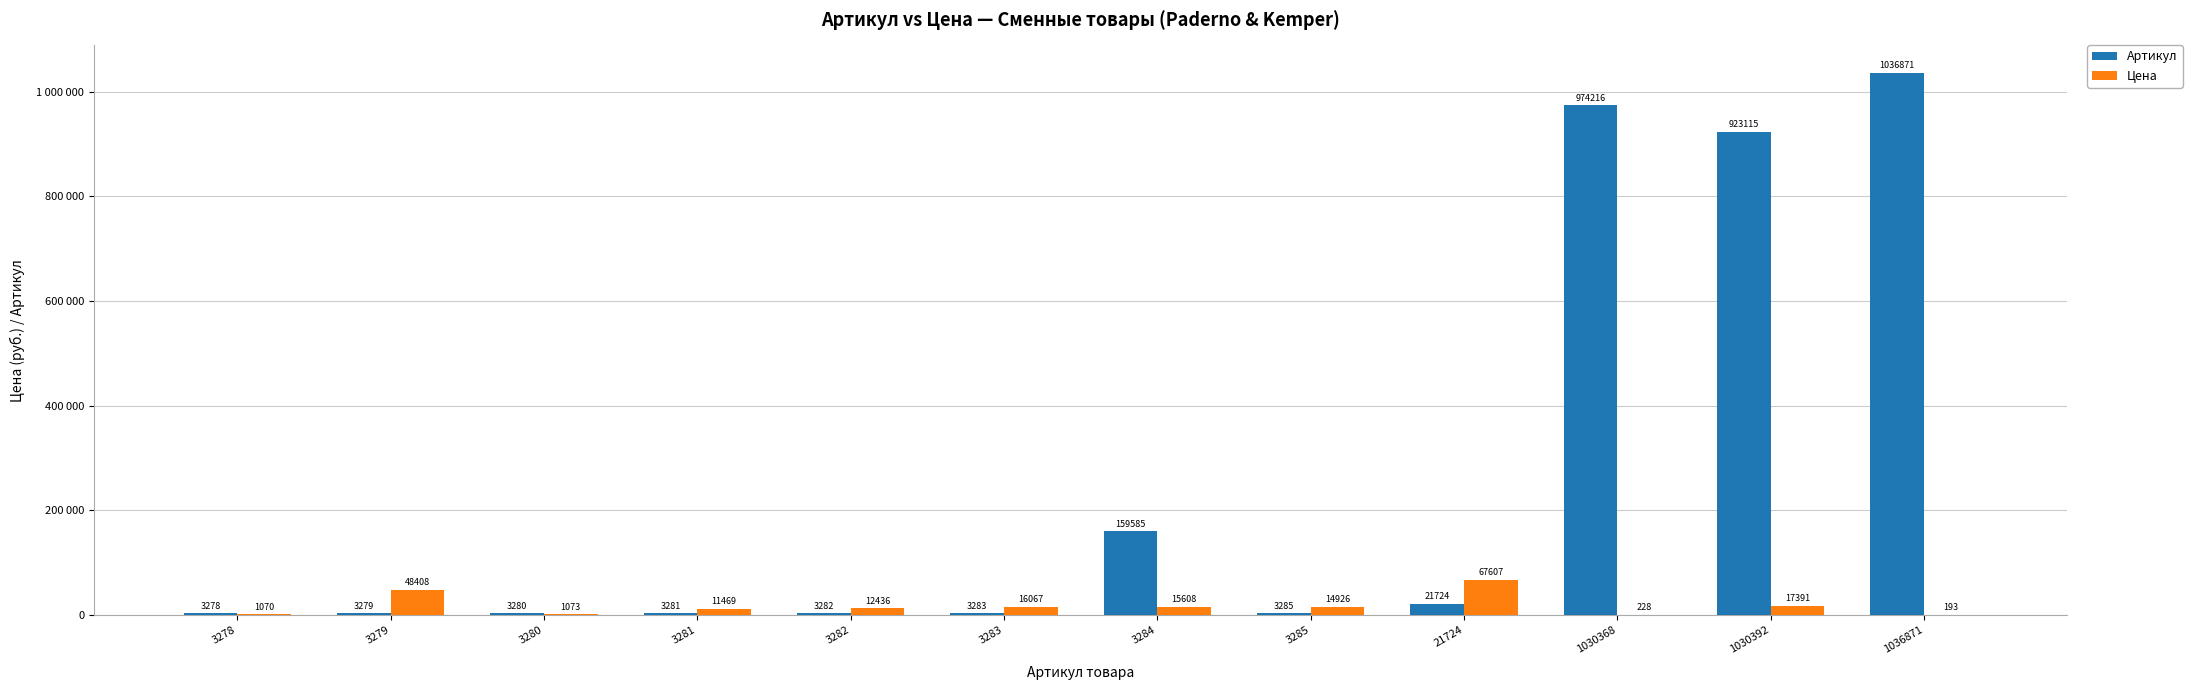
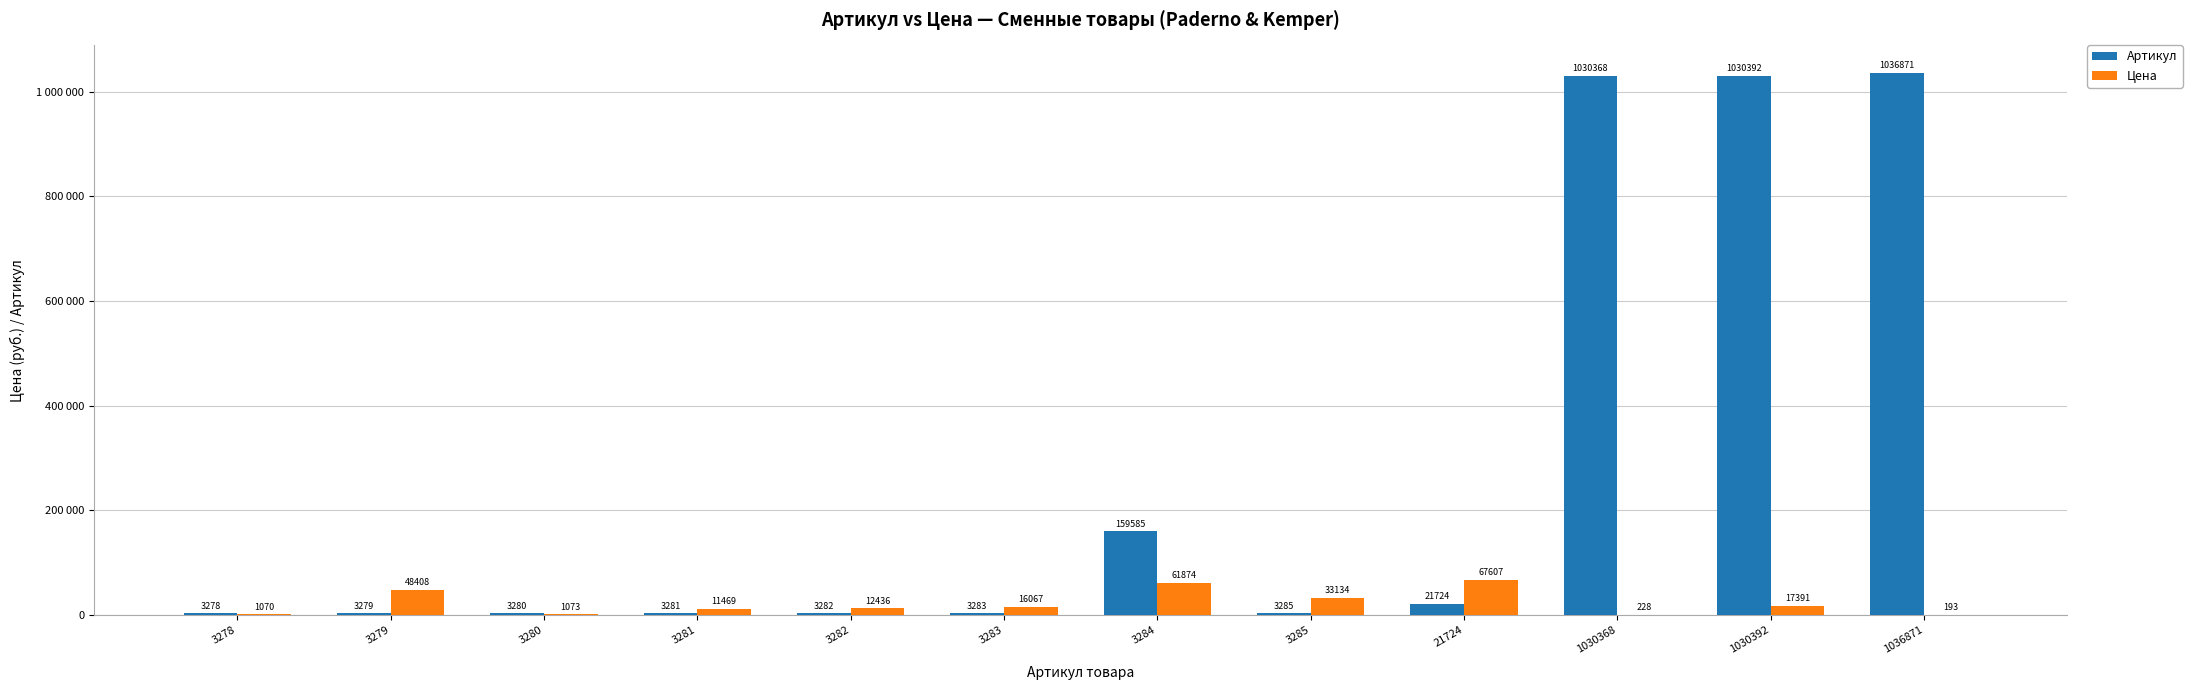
  {
    "Артикул": {
      "3278": 3278,
      "3279": 3279,
      "3280": 3280,
      "3281": 3281,
      "3282": 3282,
      "3283": 3283,
      "3284": 159585,
      "3285": 3285,
      "21724": 21724,
-     "1030368": 974216,
-     "1030392": 923115,
+     "1030368": 1030368,
+     "1030392": 1030392,
      "1036871": 1036871
    },
    "Цена": {
      "3278": 1070,
      "3279": 48408,
      "3280": 1073,
      "3281": 11469,
      "3282": 12436,
      "3283": 16067,
-     "3284": 15608,
-     "3285": 14926,
+     "3284": 61874,
+     "3285": 33134,
      "21724": 67607,
      "1030368": 228,
      "1030392": 17391,
      "1036871": 193
    }
  }
